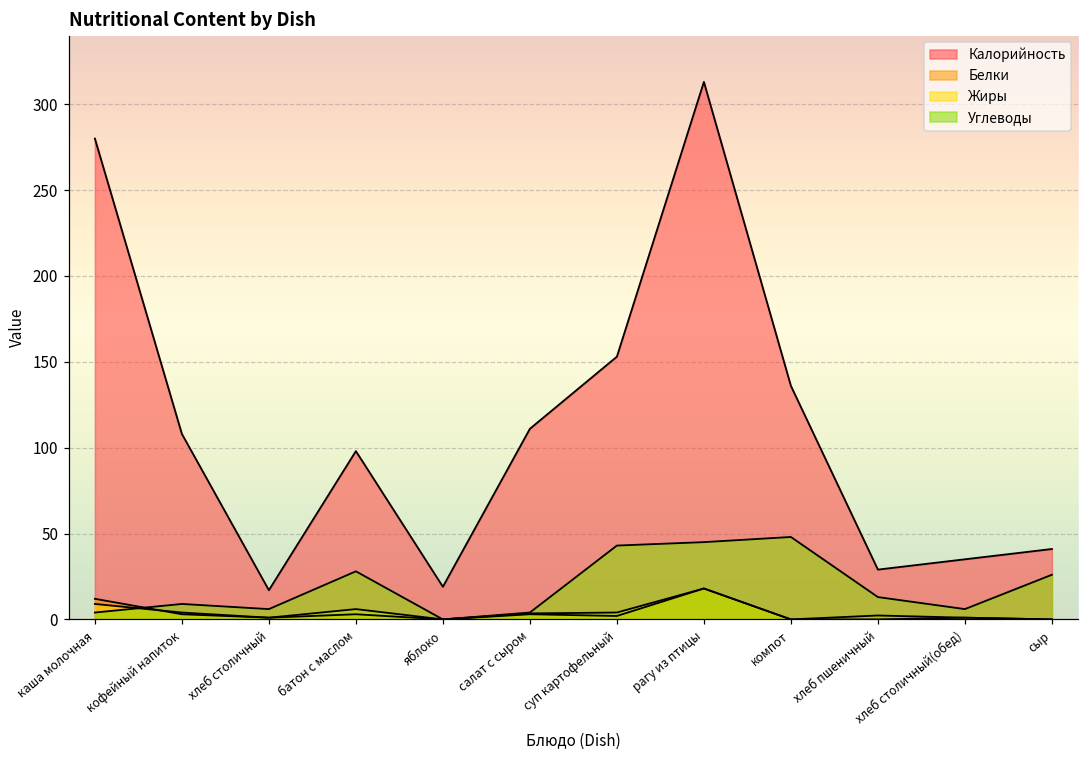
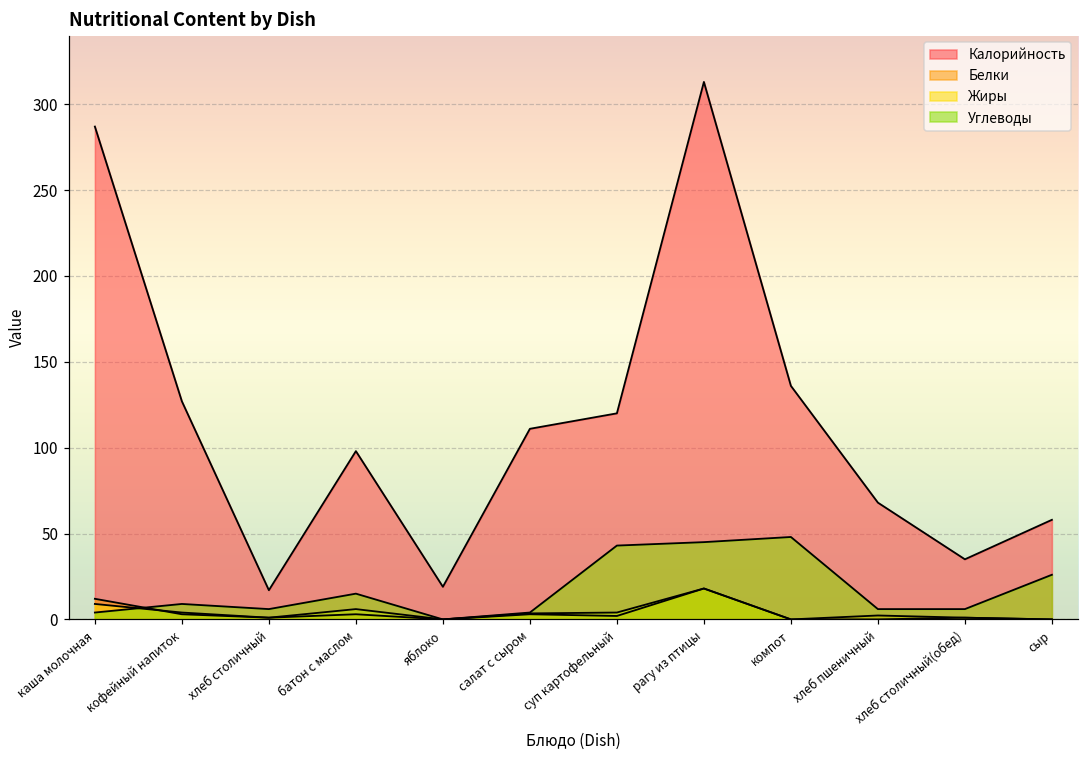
  {
    "Калорийность": {
-     "каша молочная": 280,
-     "кофейный напиток": 108,
+     "каша молочная": 287,
+     "кофейный напиток": 127,
      "хлеб столичный": 17,
      "батон с маслом": 98,
      "яблоко": 19,
      "салат с сыром": 111,
-     "суп картофельный": 153,
+     "суп картофельный": 120,
      "рагу из птицы": 313,
      "компот": 136,
-     "хлеб пшеничный": 29,
+     "хлеб пшеничный": 68,
      "хлеб столичный(обед)": 35,
-     "сыр": 41
+     "сыр": 58
    },
    "Углеводы": {
      "каша молочная": 4,
      "кофейный напиток": 9,
      "хлеб столичный": 6,
-     "батон с маслом": 28,
+     "батон с маслом": 15,
      "суп картофельный": 43,
      "рагу из птицы": 45,
      "компот": 48,
-     "хлеб пшеничный": 13,
+     "хлеб пшеничный": 6,
      "хлеб столичный(обед)": 6,
      "сыр": 26
    }
  }
